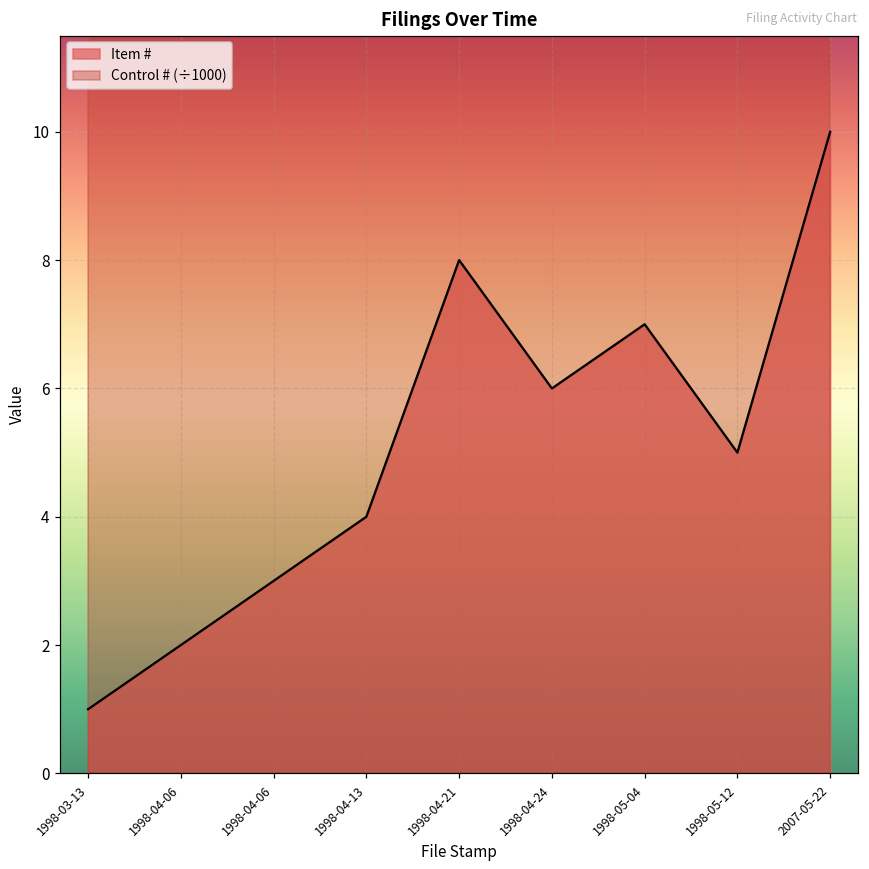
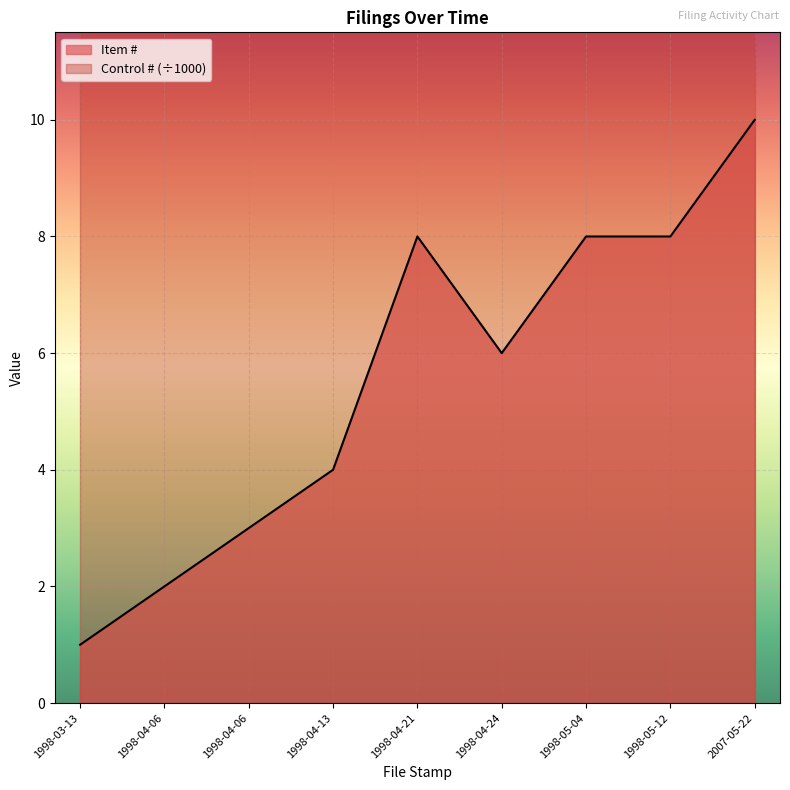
  {
    "Item #": {
      "1998-03-13": 1,
      "1998-04-13": 4,
      "1998-04-21": 8,
      "1998-04-24": 6,
-     "1998-05-04": 7,
-     "1998-05-12": 5,
+     "1998-05-04": 8,
+     "1998-05-12": 8,
      "2007-05-22": 10
    }
  }
